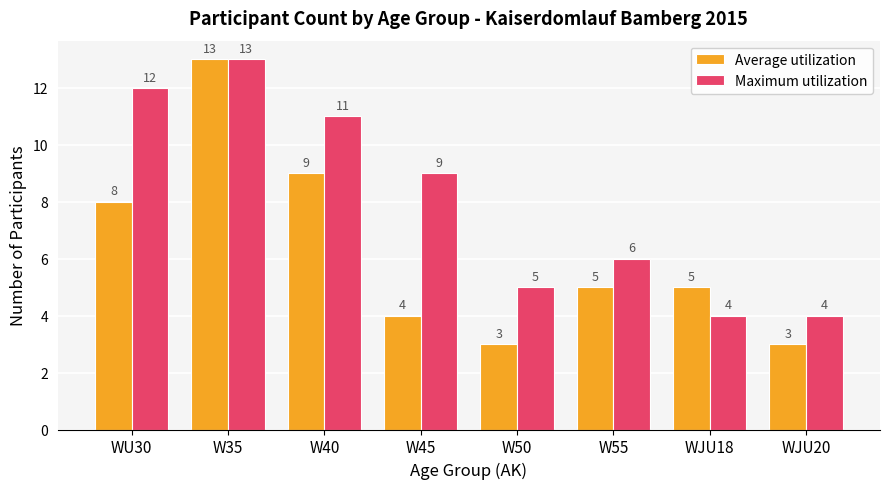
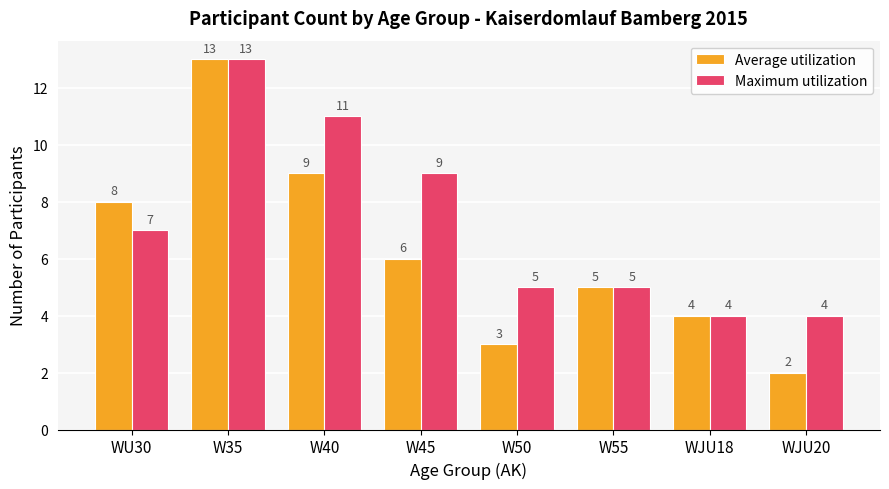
  {
    "Average utilization": {
      "WU30": 8,
      "W35": 13,
      "W40": 9,
-     "W45": 4,
+     "W45": 6,
      "W50": 3,
      "W55": 5,
-     "WJU18": 5,
-     "WJU20": 3
+     "WJU18": 4,
+     "WJU20": 2
    },
    "Maximum utilization": {
-     "WU30": 12,
+     "WU30": 7,
      "W35": 13,
      "W40": 11,
      "W45": 9,
      "W50": 5,
-     "W55": 6,
+     "W55": 5,
      "WJU18": 4,
      "WJU20": 4
    }
  }
